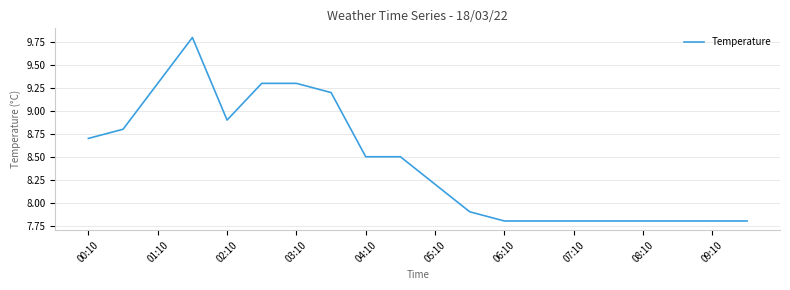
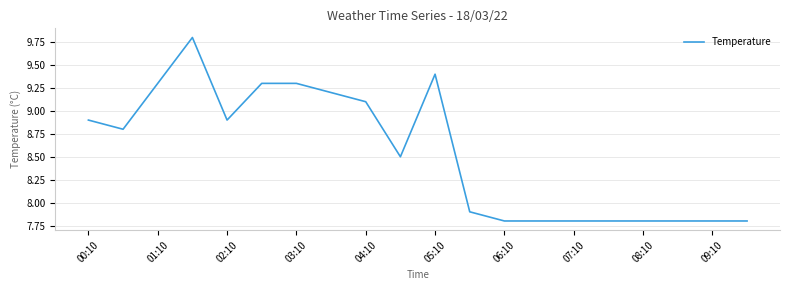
  {
-   "00:10": 8.7,
+   "00:10": 8.9,
    "01:10": 9.3,
    "02:10": 8.9,
    "03:10": 9.3,
-   "04:10": 8.5,
-   "05:10": 8.2,
+   "04:10": 9.1,
+   "05:10": 9.4,
    "06:10": 7.8,
    "07:10": 7.8,
    "08:10": 7.8,
    "09:10": 7.8
  }
